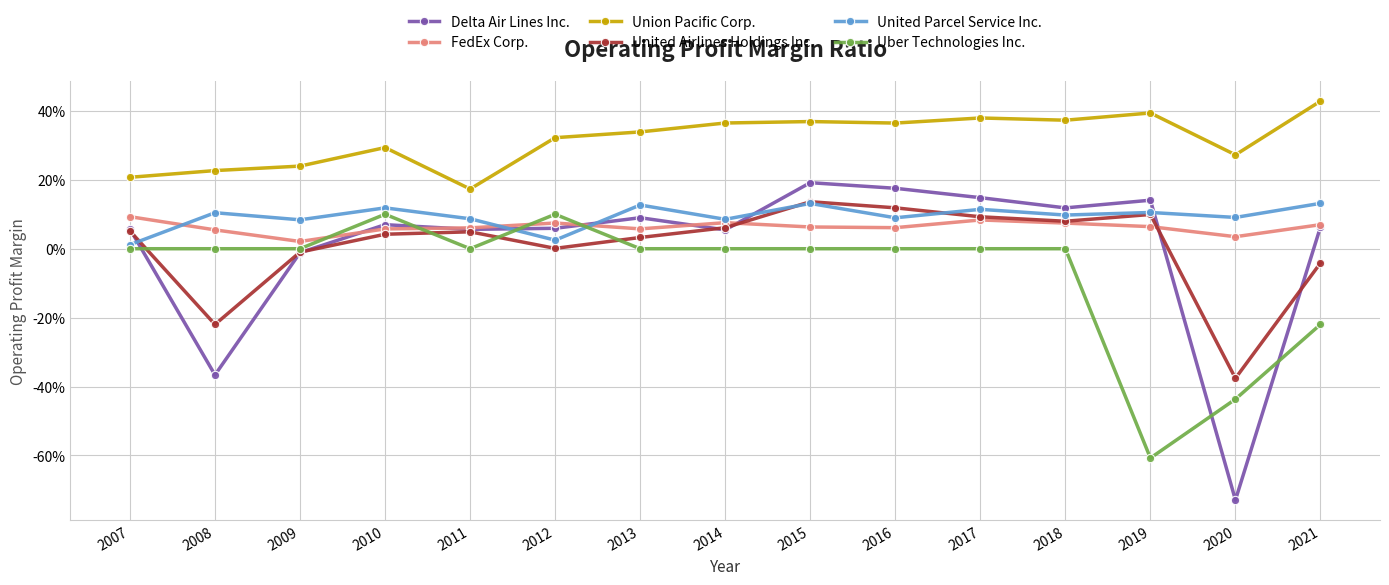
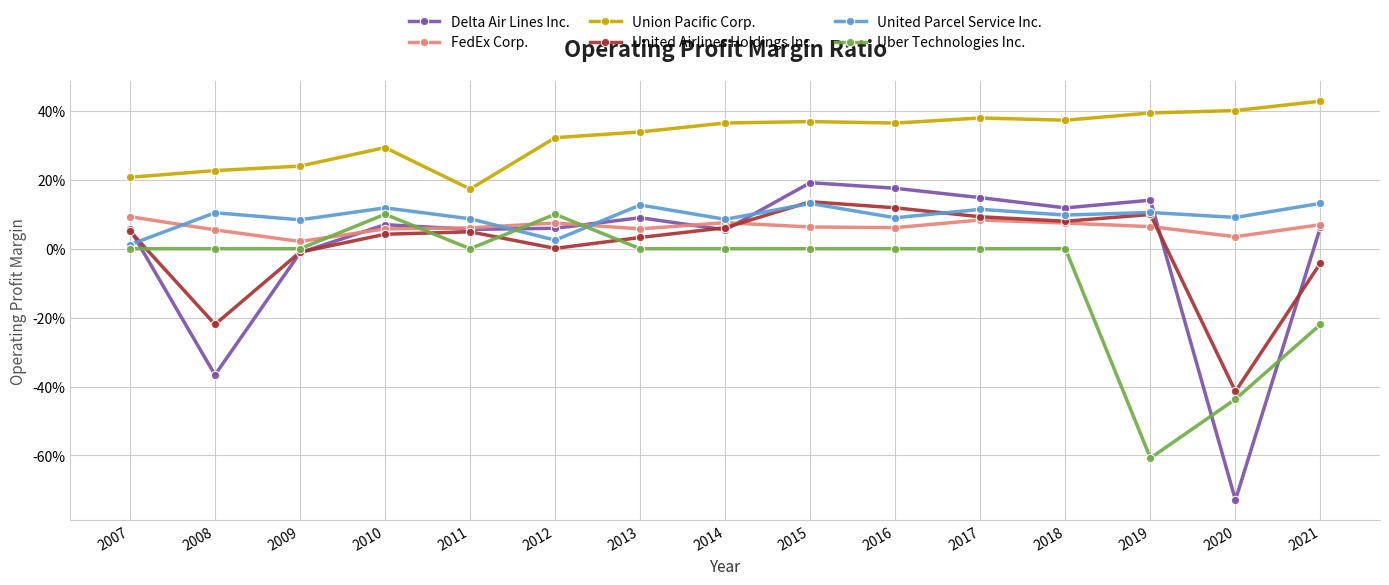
  {
    "Delta Air Lines Inc.": {
      "2008": "-37%",
      "2010": "7%",
      "2012": "6%",
      "2013": "9%",
      "2015": "19%",
      "2016": "18%",
      "2017": "15%",
      "2018": "12%",
      "2019": "14%",
      "2020": "-73%"
    },
    "FedEx Corp.": {
      "2007": "9%",
      "2008": "5%",
      "2009": "2%",
      "2010": "6%",
      "2012": "7%",
      "2013": "6%",
      "2014": "8%",
      "2015": "6%",
      "2016": "6%",
      "2017": "8%",
      "2019": "6%",
      "2020": "3%"
    },
    "Union Pacific Corp.": {
      "2007": "21%",
      "2008": "23%",
      "2009": "24%",
      "2010": "29%",
      "2011": "17%",
      "2012": "32%",
      "2013": "34%",
      "2014": "36%",
      "2015": "37%",
      "2016": "36%",
      "2017": "38%",
      "2018": "37%",
      "2019": "39%",
-     "2020": "27%",
+     "2020": "40%",
      "2021": "43%"
    },
    "United Airlines Holdings Inc.": {
      "2008": "-22%",
      "2010": "4%",
      "2012": "0%",
      "2013": "3%",
      "2016": "12%",
      "2017": "9%",
-     "2020": "-38%",
+     "2020": "-41%",
      "2021": "-4%"
    },
    "United Parcel Service Inc.": {
      "2007": "1%",
      "2008": "10%",
      "2009": "8%",
      "2010": "12%",
      "2011": "9%",
      "2012": "2%",
      "2013": "13%",
      "2014": "9%",
      "2016": "9%",
      "2017": "11%",
      "2018": "10%",
      "2020": "9%",
      "2021": "13%"
    },
    "Uber Technologies Inc.": {
      "2007": "0%",
      "2008": "0%",
      "2009": "0%",
      "2010": "10%",
      "2011": "0%",
      "2012": "10%",
      "2013": "0%",
      "2014": "0%",
      "2015": "0%",
      "2016": "0%",
      "2017": "0%",
      "2018": "0%",
      "2019": "-61%",
      "2020": "-44%",
      "2021": "-22%"
    }
  }
